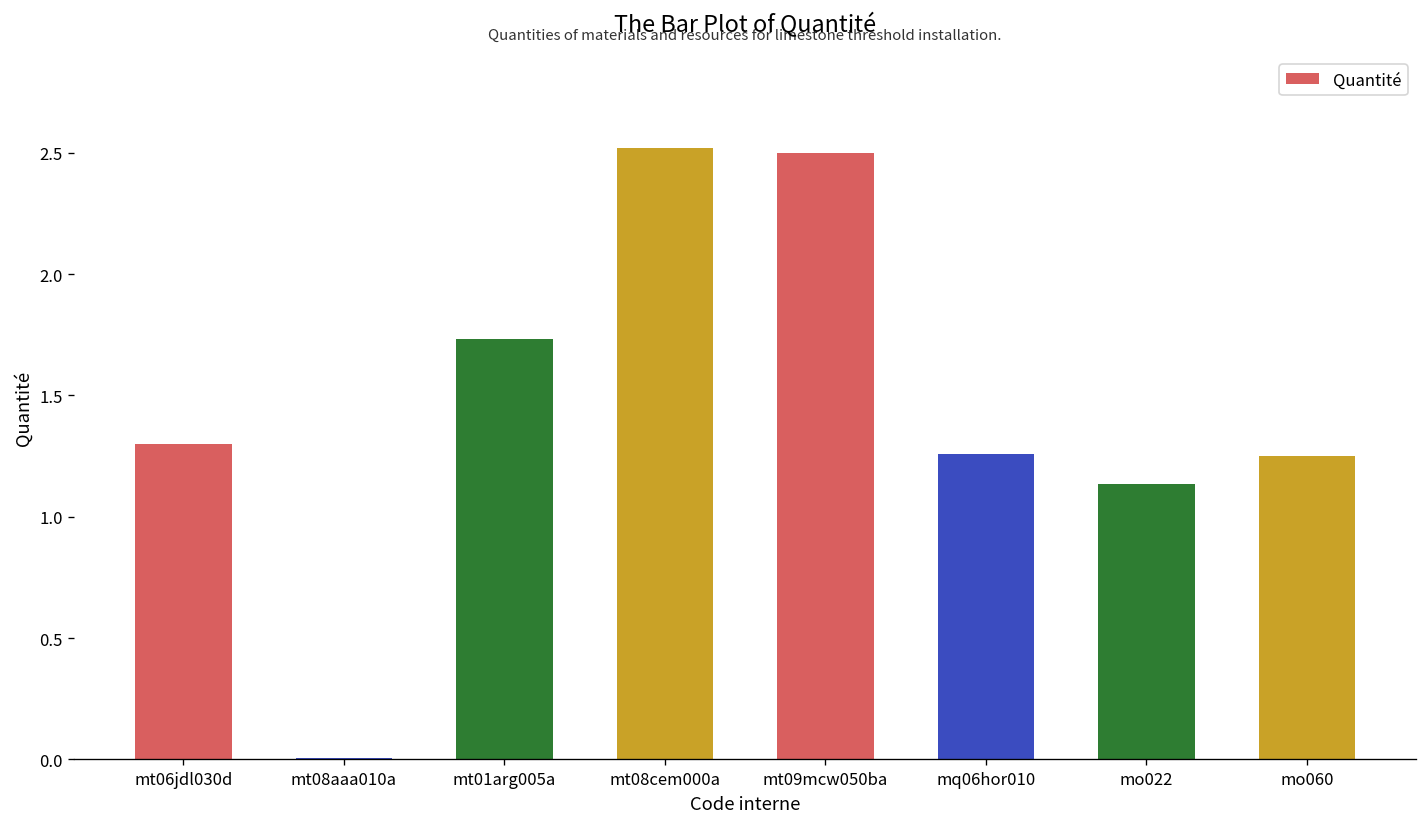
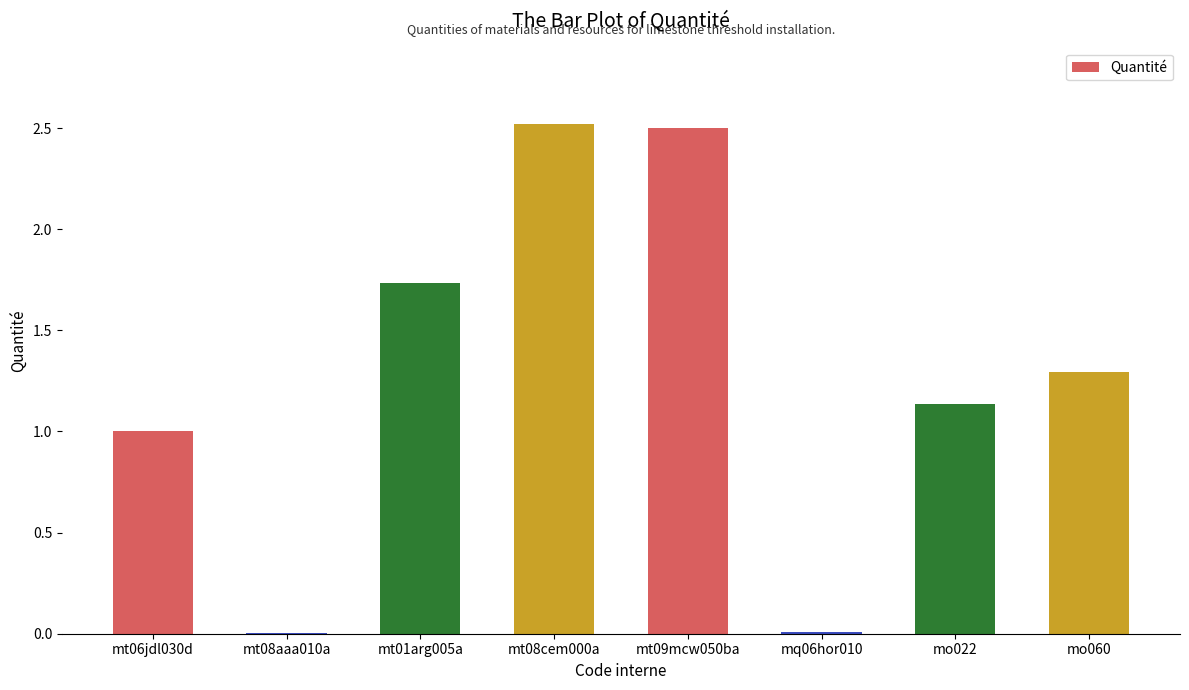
  {
-   "mt06jdl030d": 1.3,
+   "mt06jdl030d": 1.0,
    "mt01arg005a": 1.73,
    "mt08cem000a": 2.52,
    "mt09mcw050ba": 2.50,
-   "mq06hor010": 1.26,
+   "mq06hor010": 0.01,
    "mo022": 1.14,
-   "mo060": 1.25
+   "mo060": 1.29
  }
